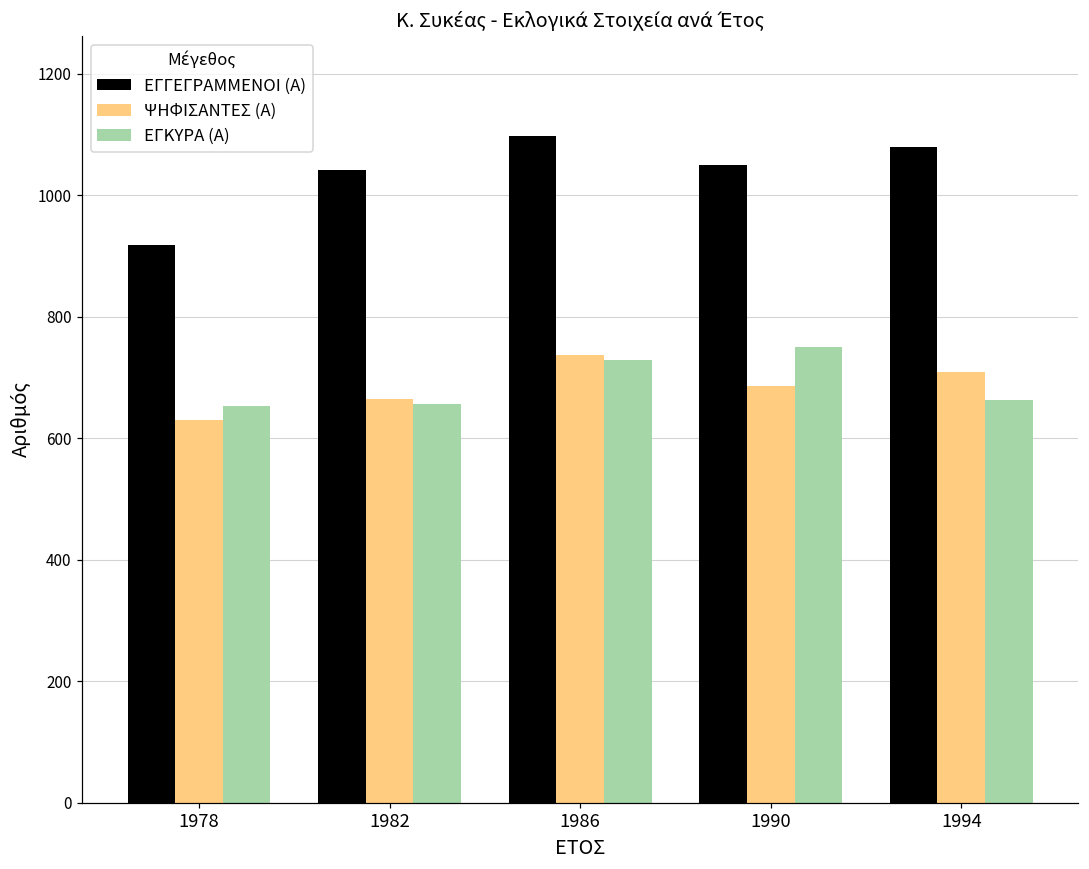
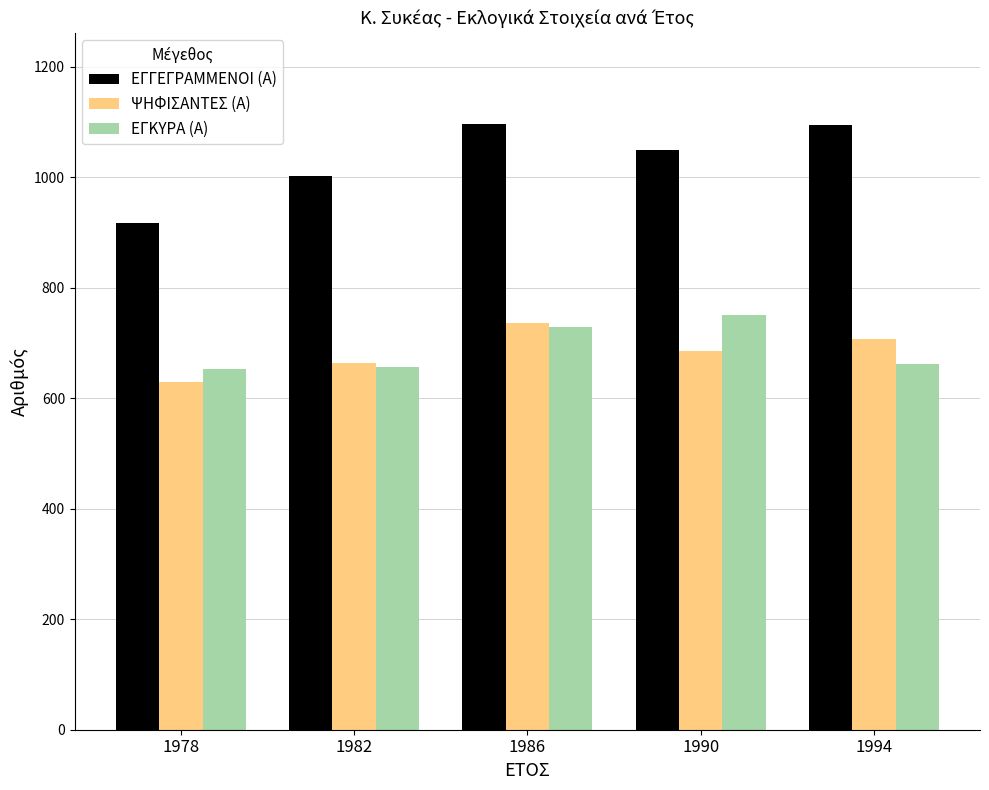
  {
    "ΕΓΓΕΓΡΑΜΜΕΝΟΙ (Α)": {
      "1978": 920,
-     "1982": 1040,
+     "1982": 1000,
      "1986": 1100,
      "1990": 1050,
-     "1994": 1080
+     "1994": 1090
    },
    "ΨΗΦΙΣΑΝΤΕΣ (Α)": {
      "1978": 630,
      "1982": 660,
      "1986": 740,
      "1990": 690,
      "1994": 710
    },
    "ΕΓΚΥΡΑ (Α)": {
      "1978": 650,
      "1982": 660,
      "1986": 730,
      "1990": 750,
      "1994": 660
    }
  }
